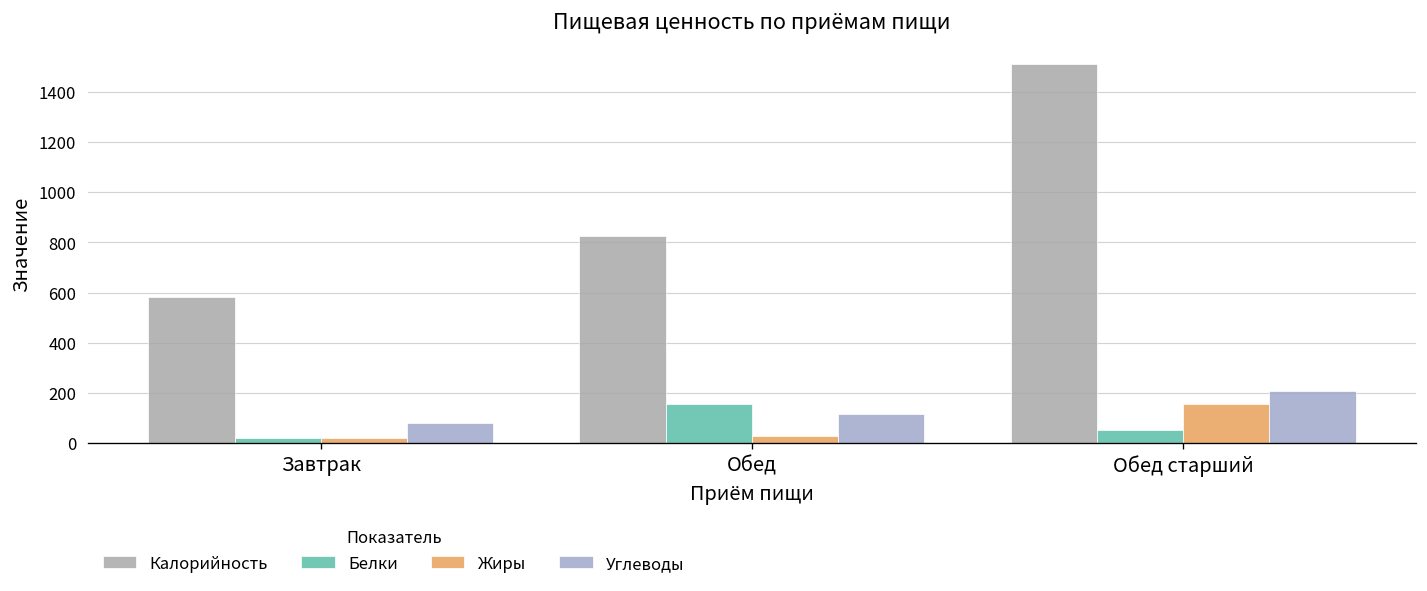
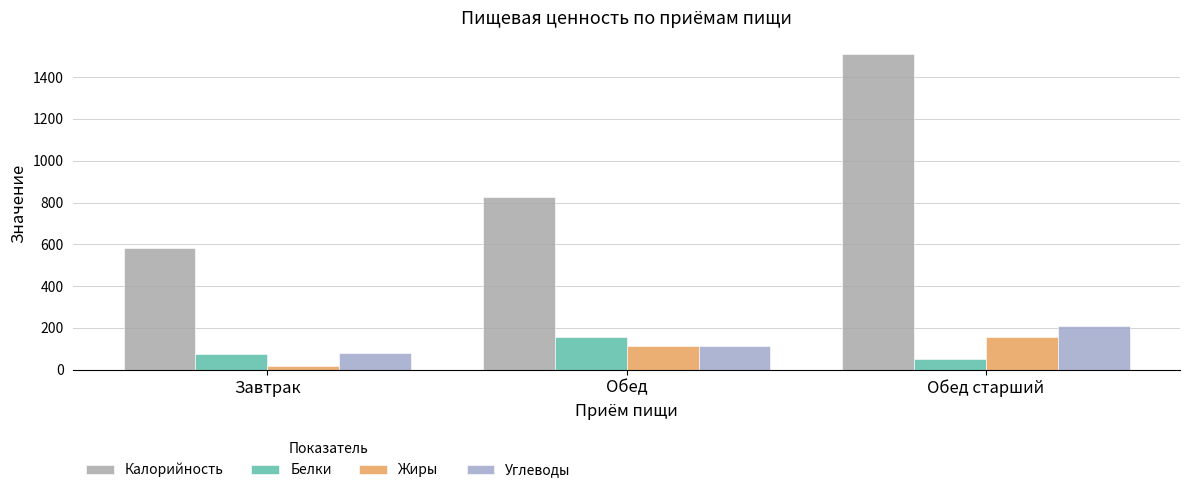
  {
    "Белки": {
-     "Завтрак": 20,
+     "Завтрак": 70,
      "Обед": 150,
      "Обед старший": 50
    },
    "Жиры": {
      "Завтрак": 20,
-     "Обед": 30,
+     "Обед": 110,
      "Обед старший": 160
    }
  }
